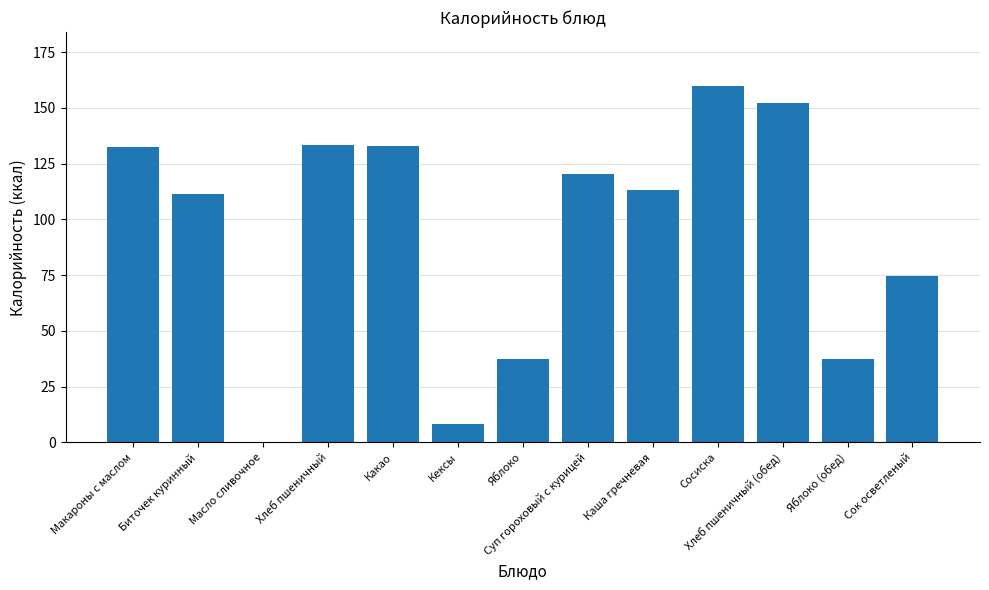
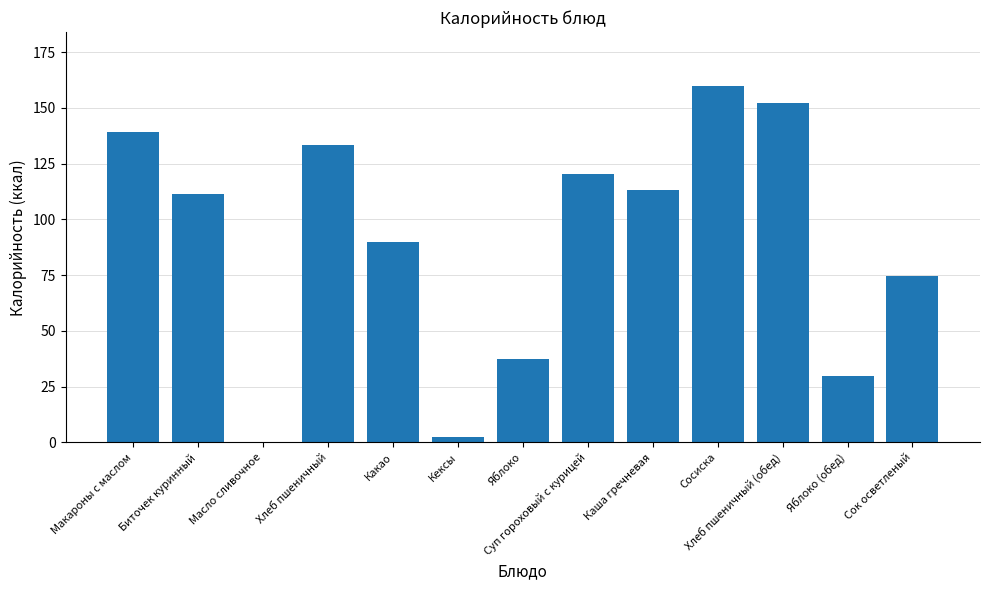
  {
-   "Макароны с маслом": 133,
+   "Макароны с маслом": 139,
    "Биточек куринный": 111,
    "Масло сливочное": 0,
    "Хлеб пшеничный": 133,
-   "Какао": 133,
-   "Кексы": 8,
+   "Какао": 90,
+   "Кексы": 2,
    "Яблоко": 37,
    "Суп гороховый с курицей": 121,
    "Каша гречневая": 113,
    "Сосиска": 160,
    "Хлеб пшеничный (обед)": 152,
-   "Яблоко (обед)": 37,
+   "Яблоко (обед)": 30,
    "Сок осветленый": 74
  }
